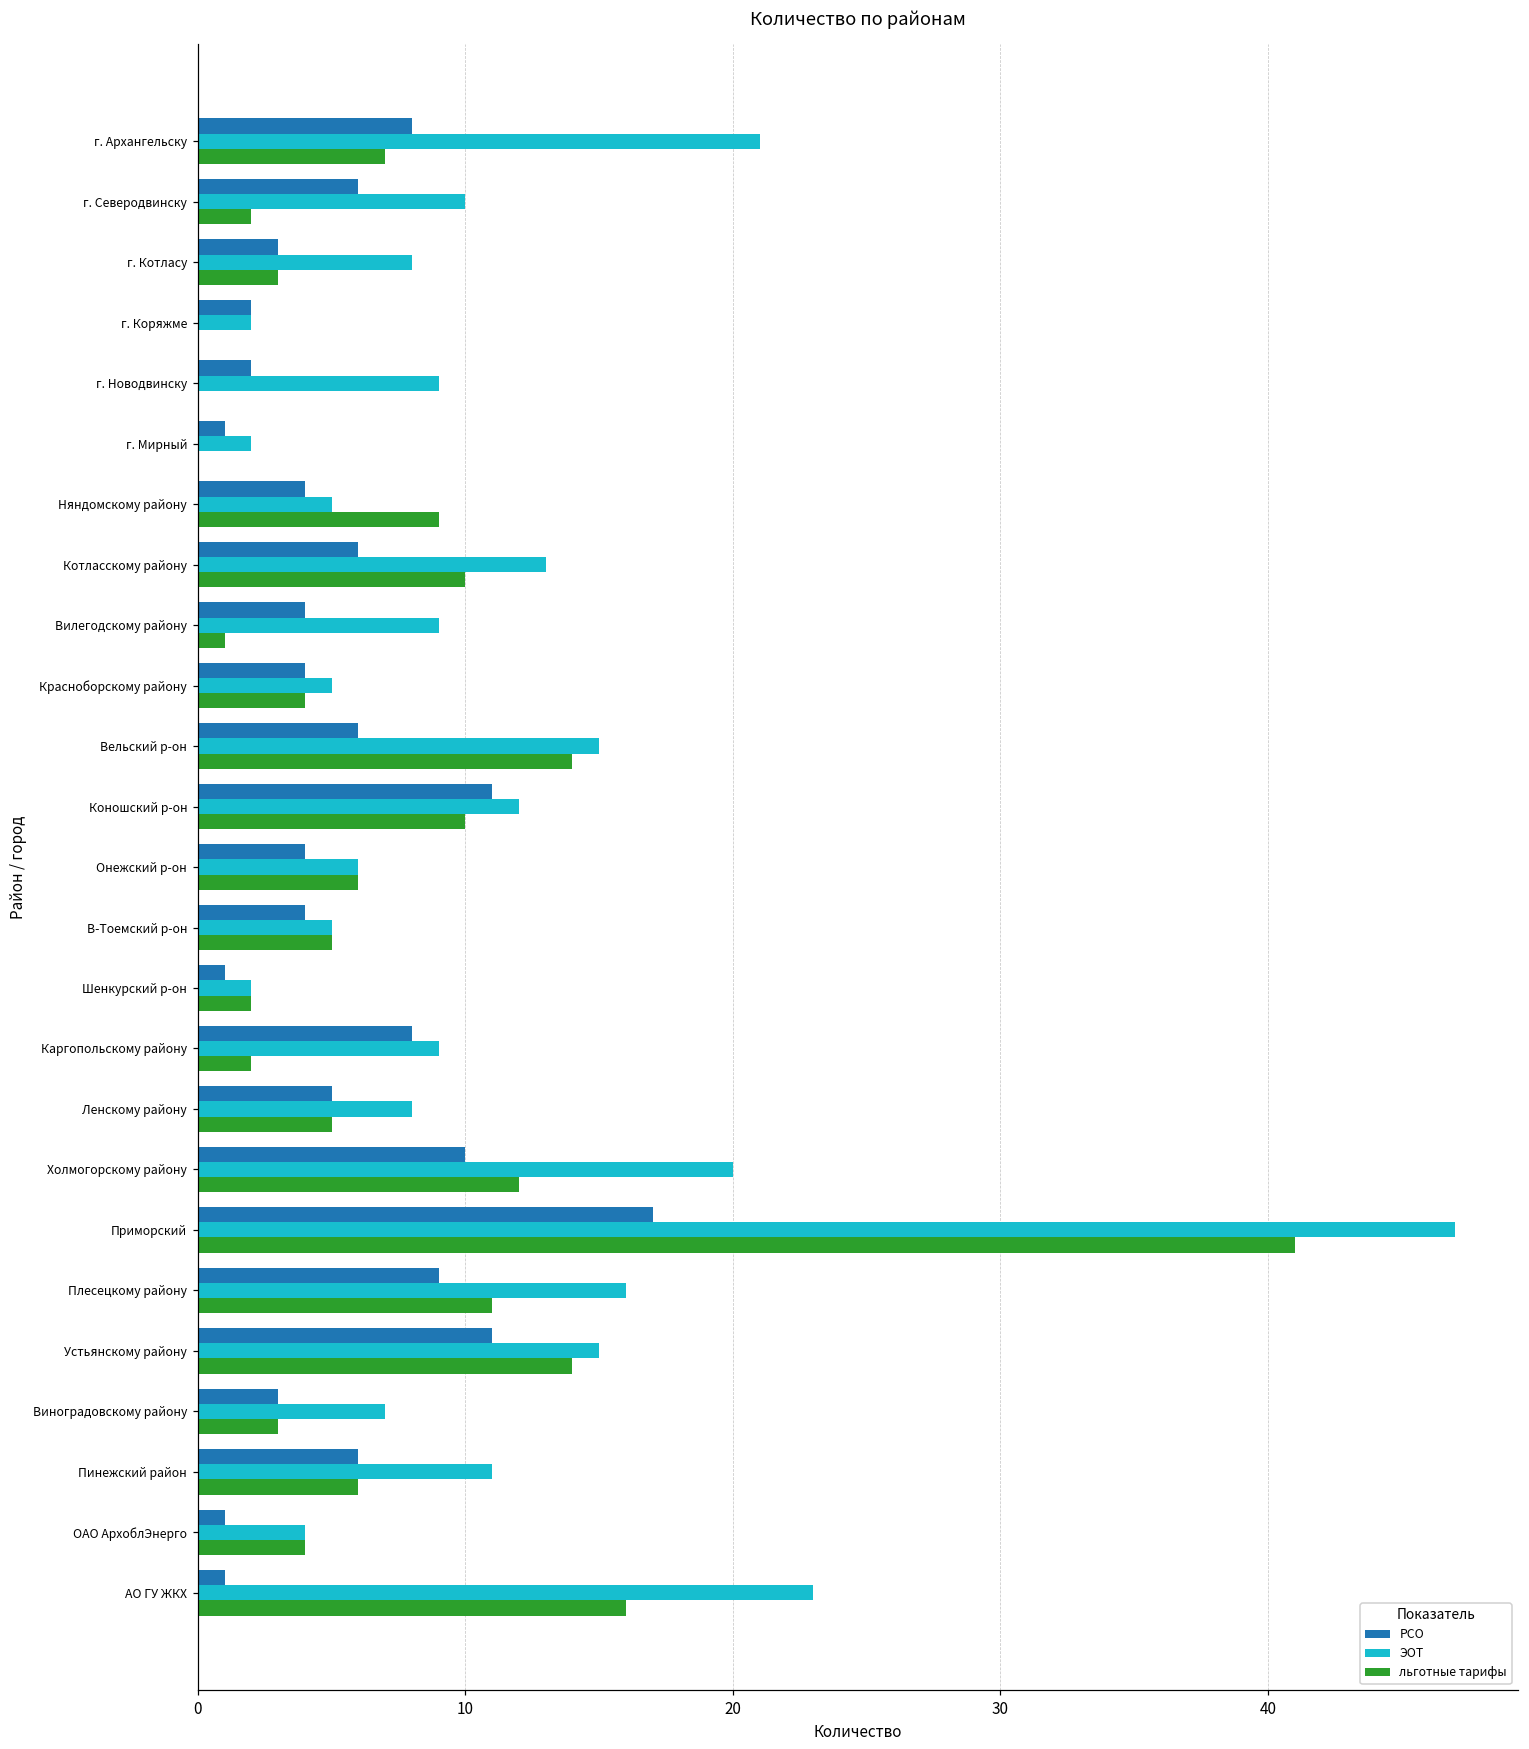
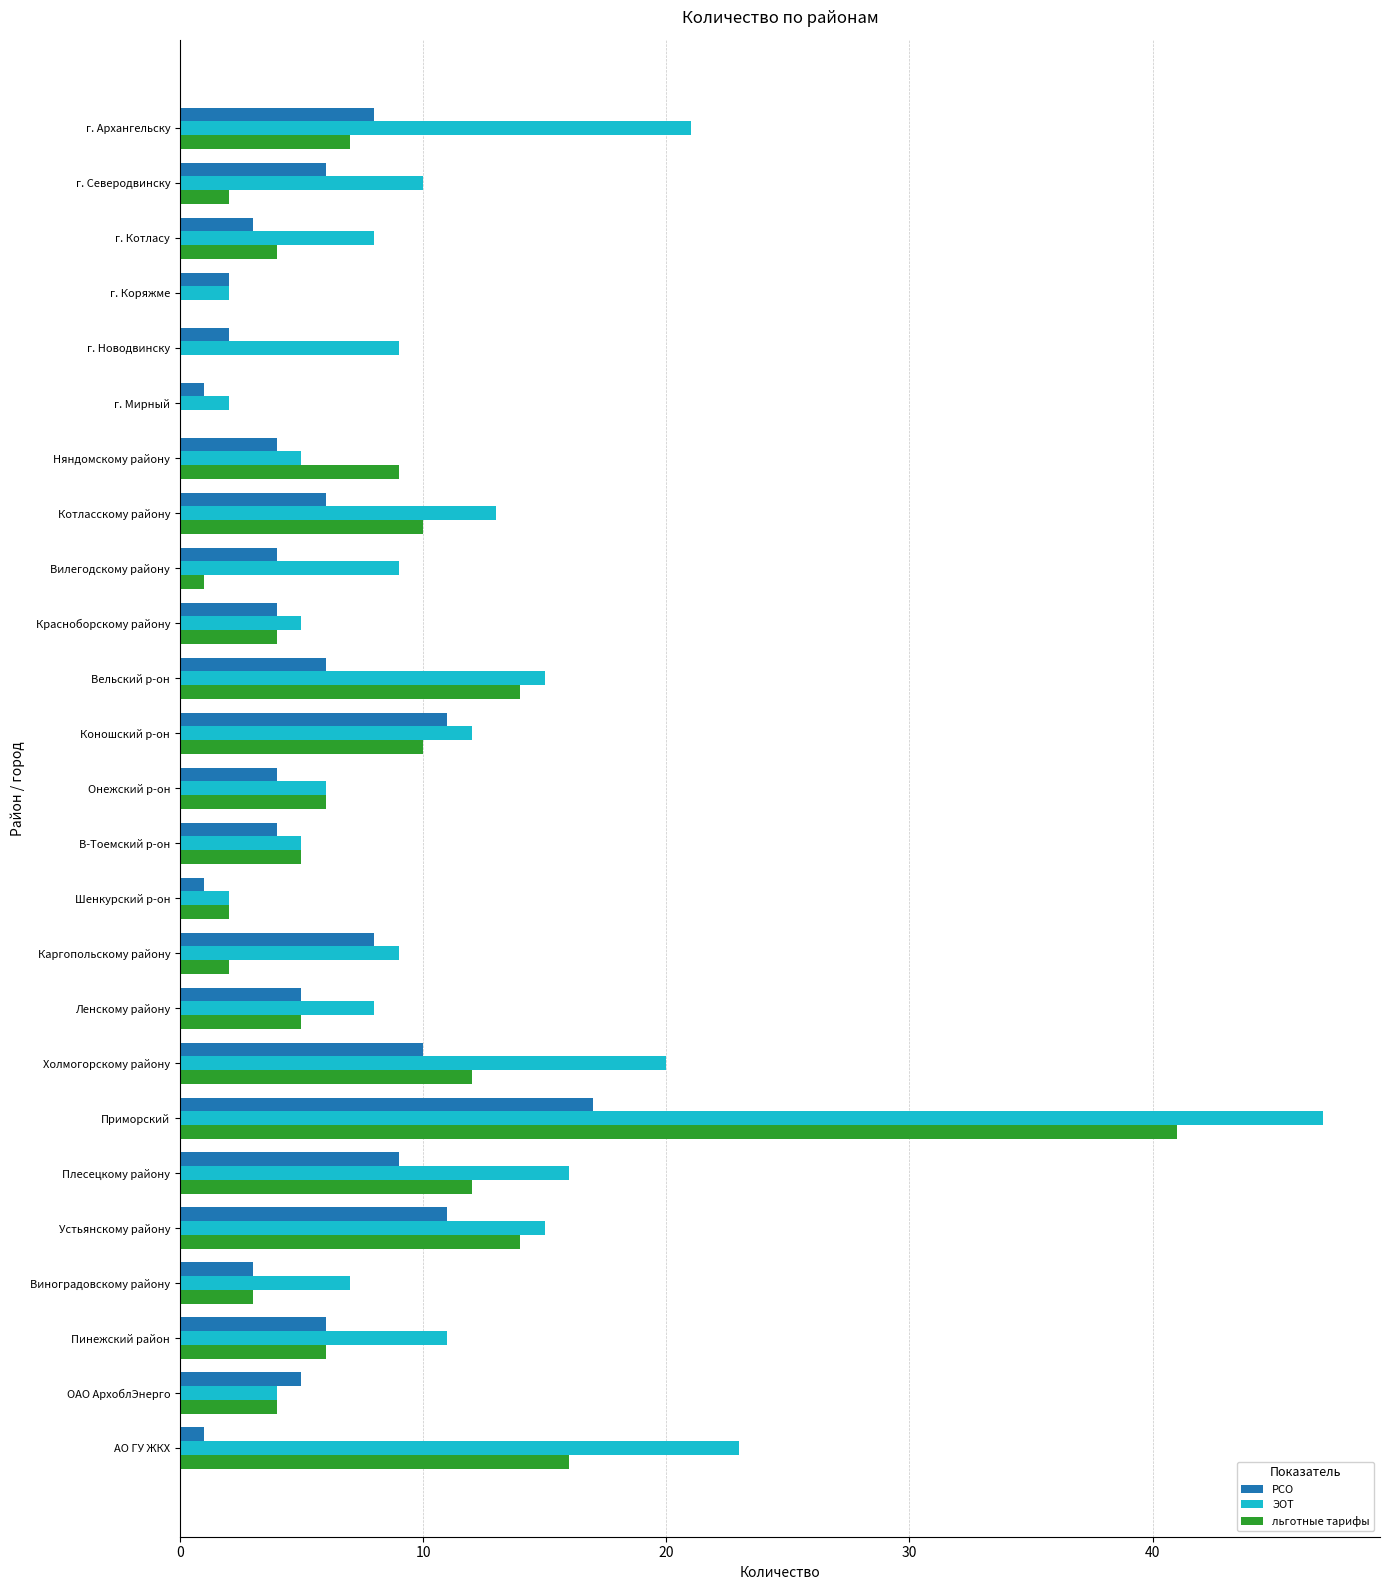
  {
    "РСО": {
      "г. Архангельску": 8,
      "г. Северодвинску": 6,
      "г. Котласу": 3,
      "г. Коряжме": 2,
      "г. Новодвинску": 2,
      "г. Мирный": 1,
      "Няндомскому району": 4,
      "Котласскому району": 6,
      "Вилегодскому району": 4,
      "Красноборскому району": 4,
      "Вельский р-он": 6,
      "Коношский р-он": 11,
      "Онежский р-он": 4,
      "В-Тоемский р-он": 4,
      "Шенкурский р-он": 1,
      "Каргопольскому району": 8,
      "Ленскому району": 5,
      "Холмогорскому району": 10,
      "Приморский": 17,
      "Плесецкому району": 9,
      "Устьянскому району": 11,
      "Виноградовскому району": 3,
      "Пинежский район": 6,
-     "ОАО АрхоблЭнерго": 1,
+     "ОАО АрхоблЭнерго": 5,
      "АО ГУ ЖКХ": 1
    },
    "ЭОТ": {
      "г. Архангельску": 21,
      "г. Северодвинску": 10,
      "г. Котласу": 8,
      "г. Коряжме": 2,
      "г. Новодвинску": 9,
      "г. Мирный": 2,
      "Няндомскому району": 5,
      "Котласскому району": 13,
      "Вилегодскому району": 9,
      "Красноборскому району": 5,
      "Вельский р-он": 15,
      "Коношский р-он": 12,
      "Онежский р-он": 6,
      "В-Тоемский р-он": 5,
      "Шенкурский р-он": 2,
      "Каргопольскому району": 9,
      "Ленскому району": 8,
      "Холмогорскому району": 20,
      "Приморский": 47,
      "Плесецкому району": 16,
      "Устьянскому району": 15,
      "Виноградовскому району": 7,
      "Пинежский район": 11,
      "ОАО АрхоблЭнерго": 4,
      "АО ГУ ЖКХ": 23
    },
    "льготные тарифы": {
      "г. Архангельску": 7,
      "г. Северодвинску": 2,
-     "г. Котласу": 3,
+     "г. Котласу": 4,
      "г. Коряжме": 0,
      "г. Новодвинску": 0,
      "г. Мирный": 0,
      "Няндомскому району": 9,
      "Котласскому району": 10,
      "Вилегодскому району": 1,
      "Красноборскому району": 4,
      "Вельский р-он": 14,
      "Коношский р-он": 10,
      "Онежский р-он": 6,
      "В-Тоемский р-он": 5,
      "Шенкурский р-он": 2,
      "Каргопольскому району": 2,
      "Ленскому району": 5,
      "Холмогорскому району": 12,
      "Приморский": 41,
-     "Плесецкому району": 11,
+     "Плесецкому району": 12,
      "Устьянскому району": 14,
      "Виноградовскому району": 3,
      "Пинежский район": 6,
      "ОАО АрхоблЭнерго": 4,
      "АО ГУ ЖКХ": 16
    }
  }
